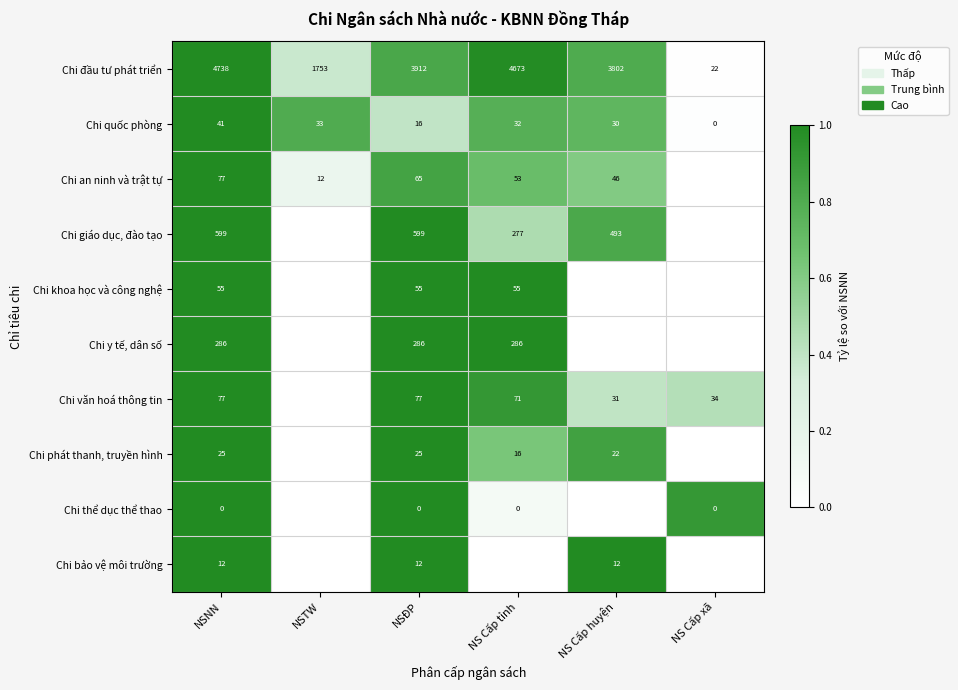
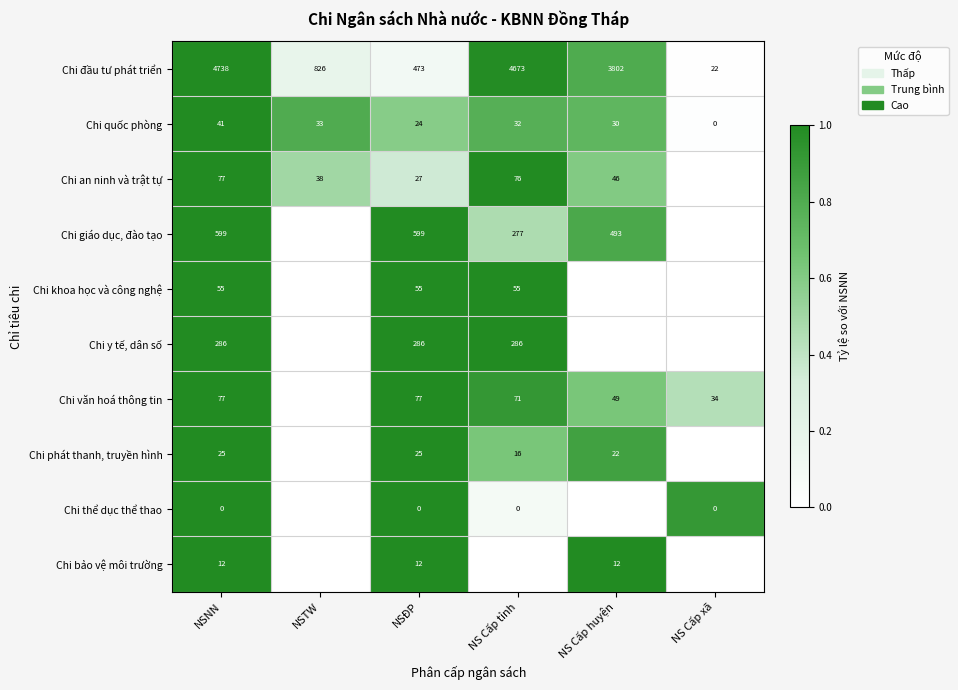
  {
    "Chi đầu tư phát triển": {
      "NSNN": 4738,
-     "NSTW": 1753,
-     "NSĐP": 3912,
+     "NSTW": 826,
+     "NSĐP": 473,
      "NS Cấp tỉnh": 4673,
      "NS Cấp huyện": 3802,
      "NS Cấp xã": 22
    },
    "Chi quốc phòng": {
      "NSNN": 41,
      "NSTW": 33,
-     "NSĐP": 16,
+     "NSĐP": 24,
      "NS Cấp tỉnh": 32,
      "NS Cấp huyện": 30,
      "NS Cấp xã": 0
    },
    "Chi an ninh và trật tự": {
      "NSNN": 77,
-     "NSTW": 12,
-     "NSĐP": 65,
-     "NS Cấp tỉnh": 53,
+     "NSTW": 38,
+     "NSĐP": 27,
+     "NS Cấp tỉnh": 76,
      "NS Cấp huyện": 46
    },
    "Chi giáo dục, đào tạo": {
      "NSNN": 599,
      "NSĐP": 599,
      "NS Cấp tỉnh": 277,
      "NS Cấp huyện": 493
    },
    "Chi khoa học và công nghệ": {
      "NSNN": 55,
      "NSĐP": 55,
      "NS Cấp tỉnh": 55
    },
    "Chi y tế, dân số": {
      "NSNN": 286,
      "NSĐP": 286,
      "NS Cấp tỉnh": 286
    },
    "Chi văn hoá thông tin": {
      "NSNN": 77,
      "NSĐP": 77,
      "NS Cấp tỉnh": 71,
-     "NS Cấp huyện": 31,
+     "NS Cấp huyện": 49,
      "NS Cấp xã": 34
    },
    "Chi phát thanh, truyền hình": {
      "NSNN": 25,
      "NSĐP": 25,
      "NS Cấp tỉnh": 16,
      "NS Cấp huyện": 22
    },
    "Chi thể dục thể thao": {
      "NSNN": 0,
      "NSĐP": 0,
      "NS Cấp tỉnh": 0,
      "NS Cấp xã": 0
    },
    "Chi bảo vệ môi trường": {
      "NSNN": 12,
      "NSĐP": 12,
      "NS Cấp huyện": 12
    }
  }
